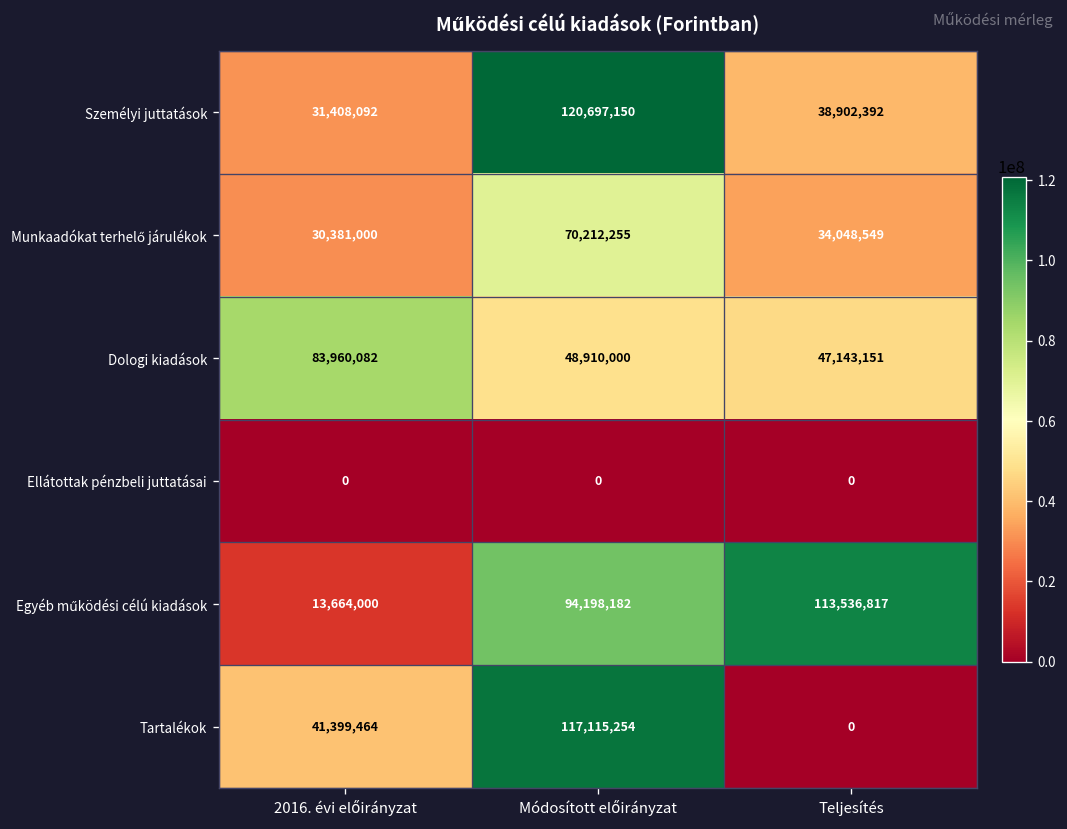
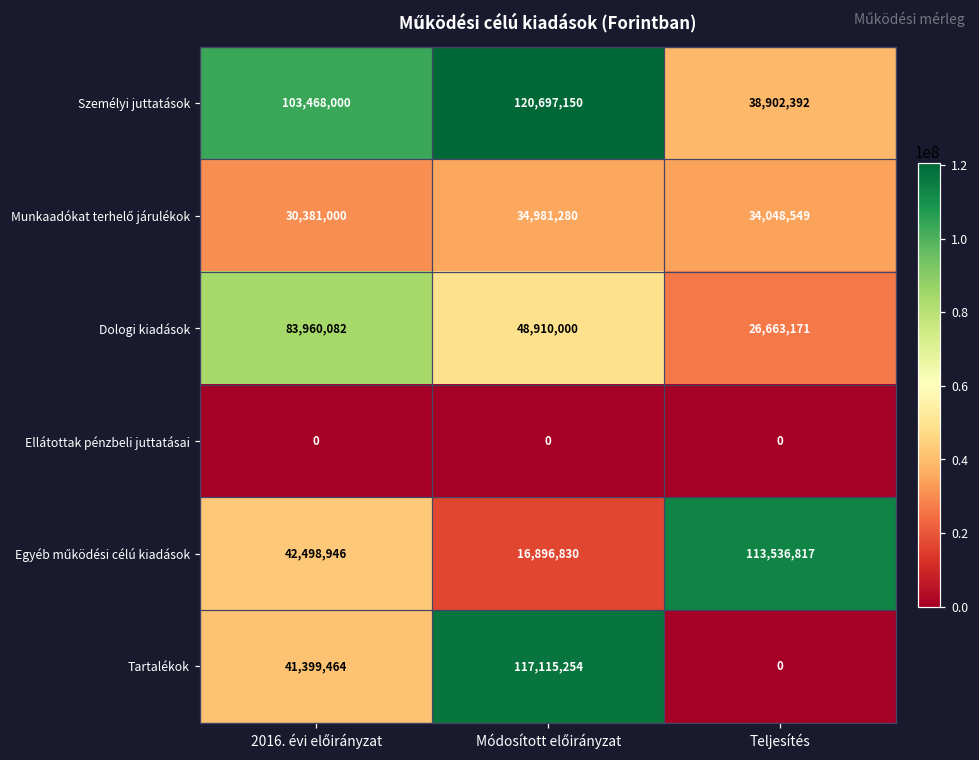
  {
    "Személyi juttatások": {
-     "2016. évi előirányzat": "31,408,092",
+     "2016. évi előirányzat": "103,468,000",
      "Módosított előirányzat": "120,697,150",
      "Teljesítés": "38,902,392"
    },
    "Munkaadókat terhelő járulékok": {
      "2016. évi előirányzat": "30,381,000",
-     "Módosított előirányzat": "70,212,255",
+     "Módosított előirányzat": "34,981,280",
      "Teljesítés": "34,048,549"
    },
    "Dologi kiadások": {
      "2016. évi előirányzat": "83,960,082",
      "Módosított előirányzat": "48,910,000",
-     "Teljesítés": "47,143,151"
+     "Teljesítés": "26,663,171"
    },
    "Ellátottak pénzbeli juttatásai": {
      "2016. évi előirányzat": "0",
      "Módosított előirányzat": "0",
      "Teljesítés": "0"
    },
    "Egyéb működési célú kiadások": {
-     "2016. évi előirányzat": "13,664,000",
-     "Módosított előirányzat": "94,198,182",
+     "2016. évi előirányzat": "42,498,946",
+     "Módosított előirányzat": "16,896,830",
      "Teljesítés": "113,536,817"
    },
    "Tartalékok": {
      "2016. évi előirányzat": "41,399,464",
      "Módosított előirányzat": "117,115,254",
      "Teljesítés": "0"
    }
  }
